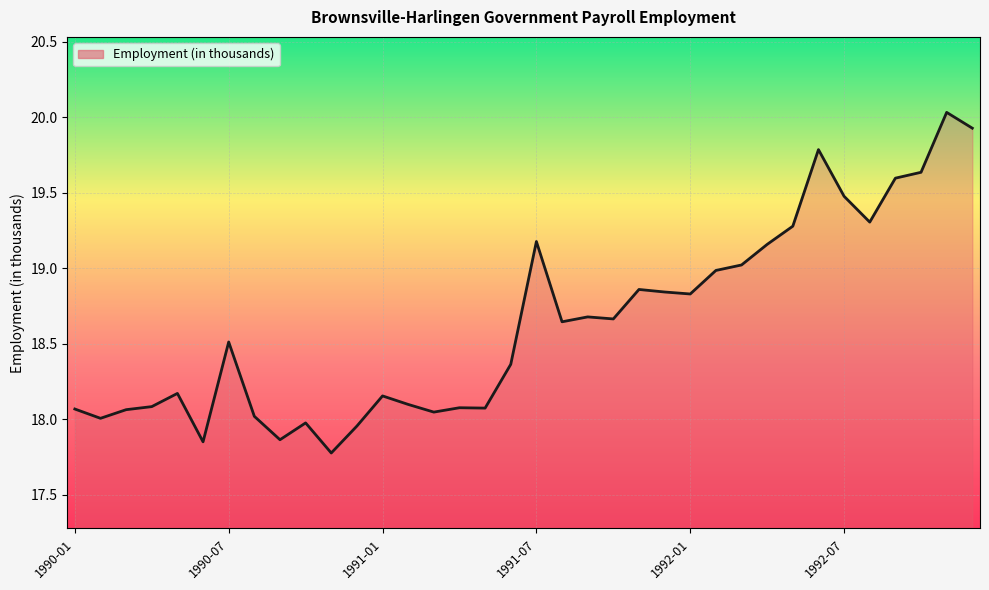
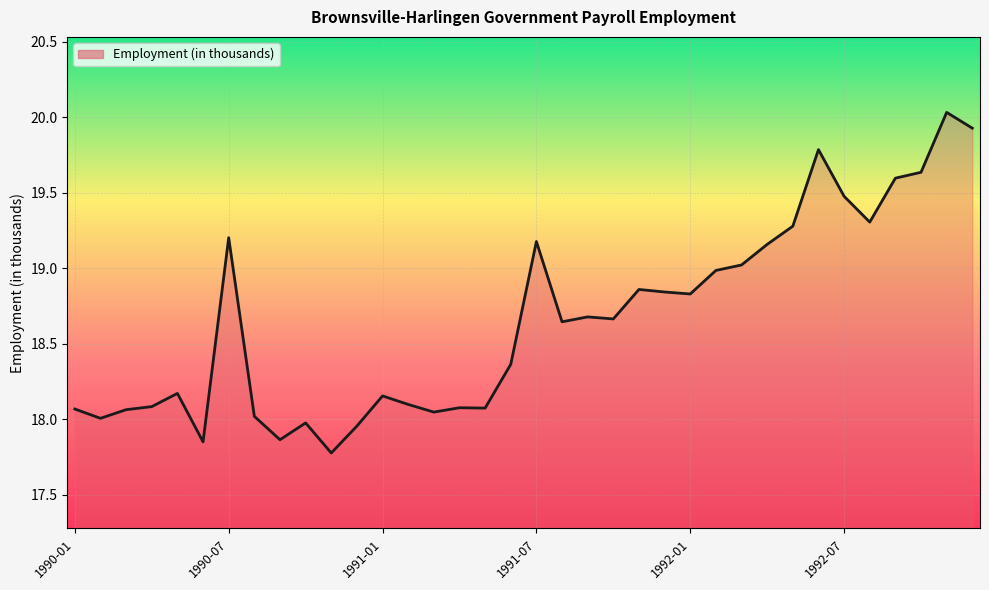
  {
    "1990-01": 18.07,
-   "1990-07": 18.51,
+   "1990-07": 19.20,
    "1991-01": 18.15,
    "1991-07": 19.18,
    "1992-01": 18.83,
    "1992-07": 19.48
  }
